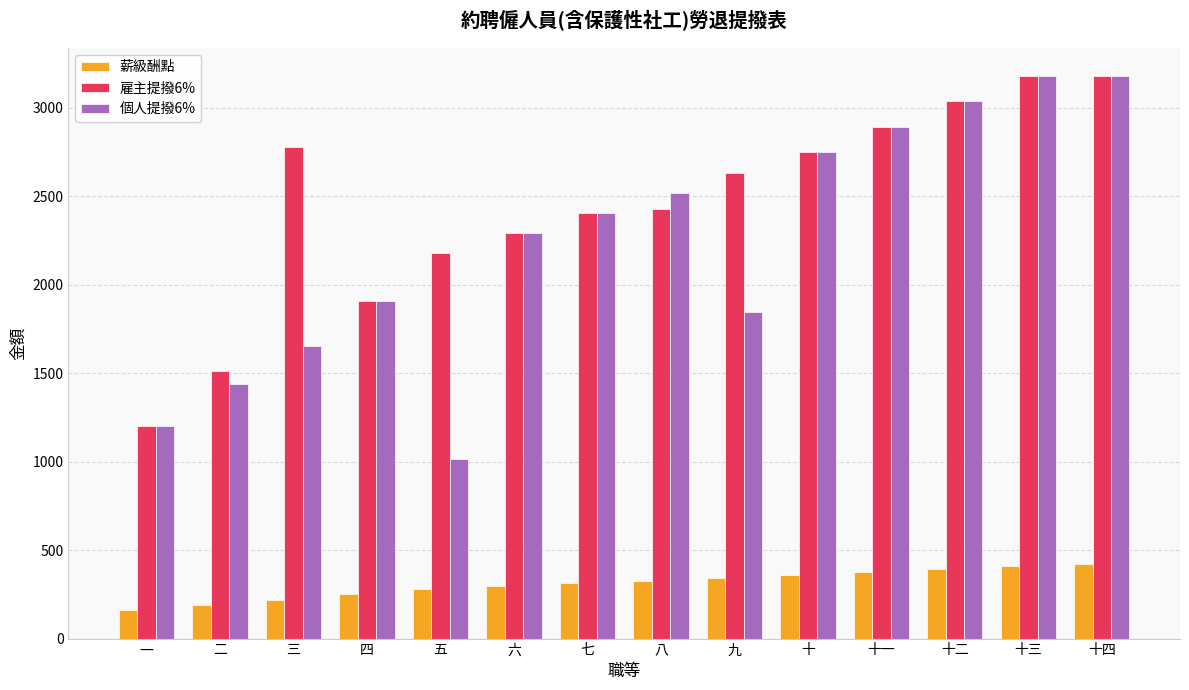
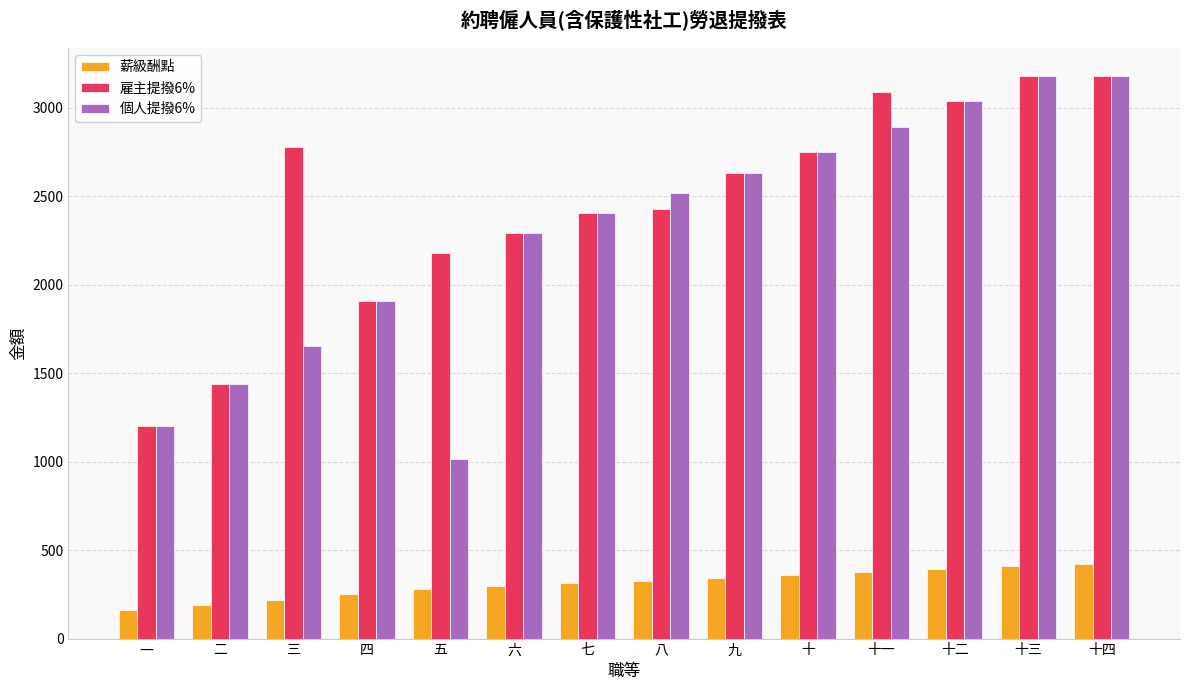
  {
    "薪級酬點": {
      "一": 160,
      "二": 190,
      "三": 220,
      "四": 250,
      "五": 280,
      "六": 300,
      "七": 310,
      "八": 330,
      "九": 340,
      "十": 360,
      "十一": 380,
      "十二": 390,
      "十三": 410,
      "十四": 420
    },
    "雇主提撥6%": {
      "一": 1200,
-     "二": 1510,
+     "二": 1440,
      "三": 2780,
      "四": 1910,
      "五": 2180,
      "六": 2290,
      "七": 2410,
      "八": 2430,
      "九": 2630,
      "十": 2750,
-     "十一": 2890,
+     "十一": 3090,
      "十二": 3040,
      "十三": 3180,
      "十四": 3180
    },
    "個人提撥6%": {
      "一": 1200,
      "二": 1440,
      "三": 1660,
      "四": 1910,
      "五": 1010,
      "六": 2290,
      "七": 2410,
      "八": 2520,
-     "九": 1850,
+     "九": 2630,
      "十": 2750,
      "十一": 2890,
      "十二": 3040,
      "十三": 3180,
      "十四": 3180
    }
  }
